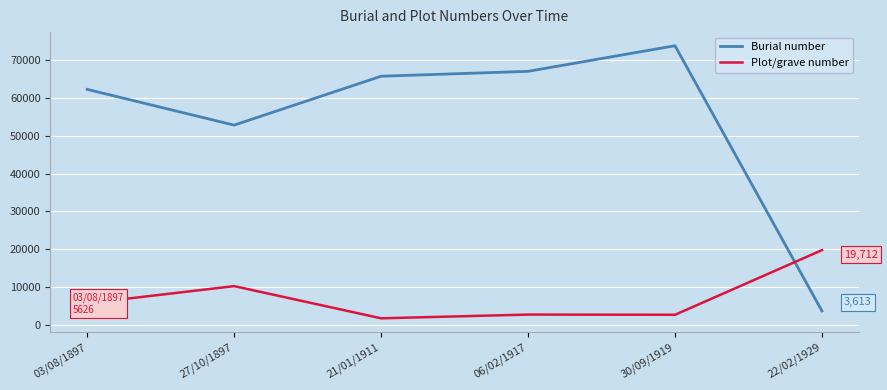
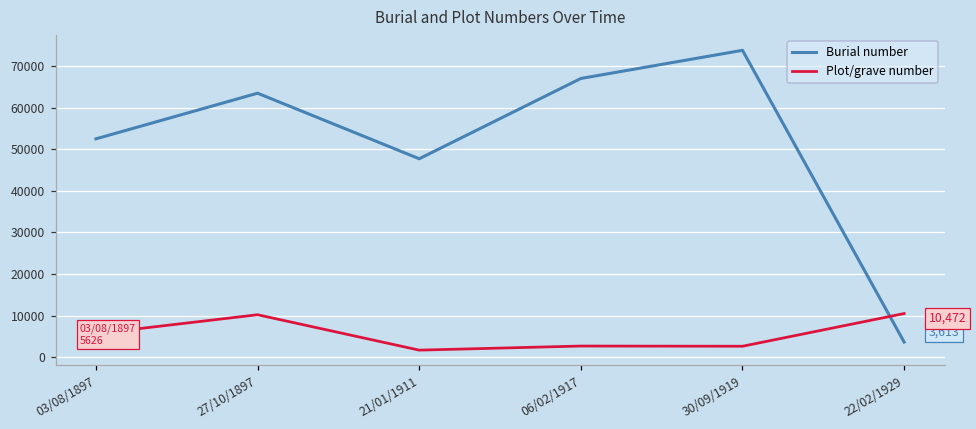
  {
    "Burial number": {
-     "03/08/1897": "62000",
-     "27/10/1897": "53000",
-     "21/01/1911": "66000",
+     "03/08/1897": "53000",
+     "27/10/1897": "64000",
+     "21/01/1911": "48000",
      "06/02/1917": "67000",
      "30/09/1919": "74000"
    },
    "Plot/grave number": {
-     "22/02/1929": "19,712"
+     "22/02/1929": "10,472"
    }
  }
